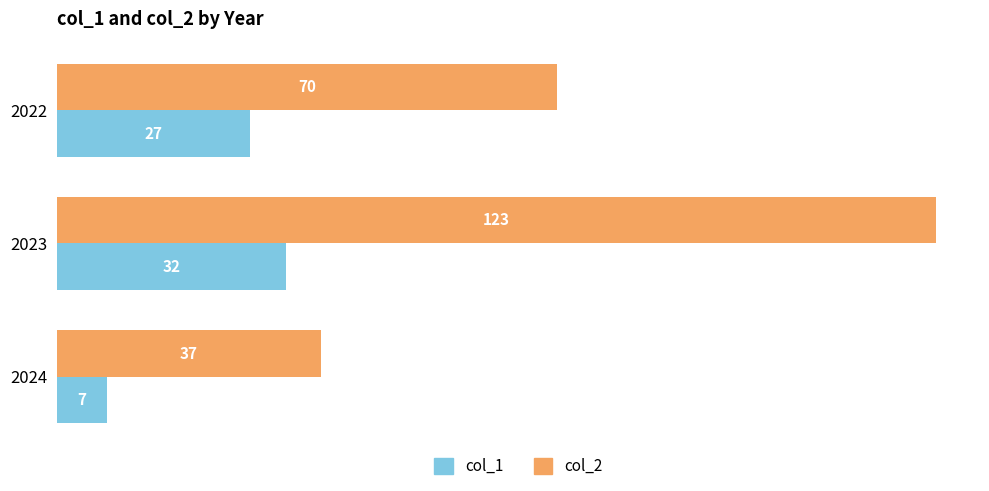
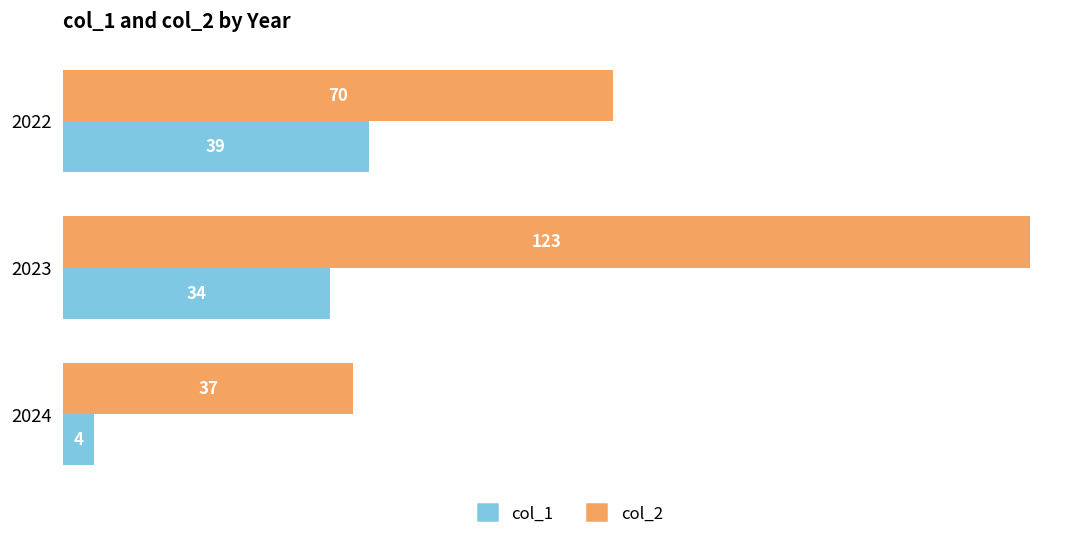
  {
    "col_1": {
-     "2022": 27,
-     "2023": 32,
-     "2024": 7
+     "2022": 39,
+     "2023": 34,
+     "2024": 4
    },
    "col_2": {
      "2022": 70,
      "2023": 123,
      "2024": 37
    }
  }
